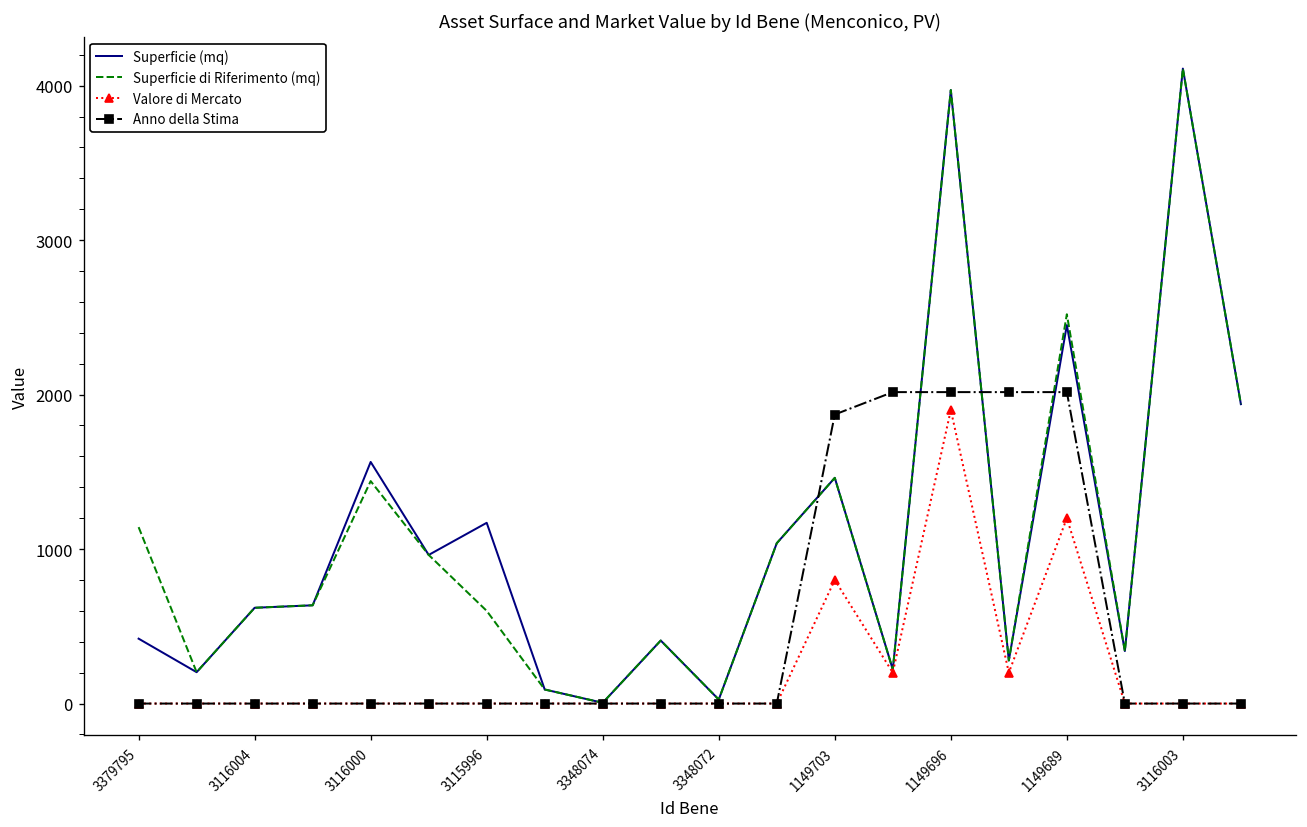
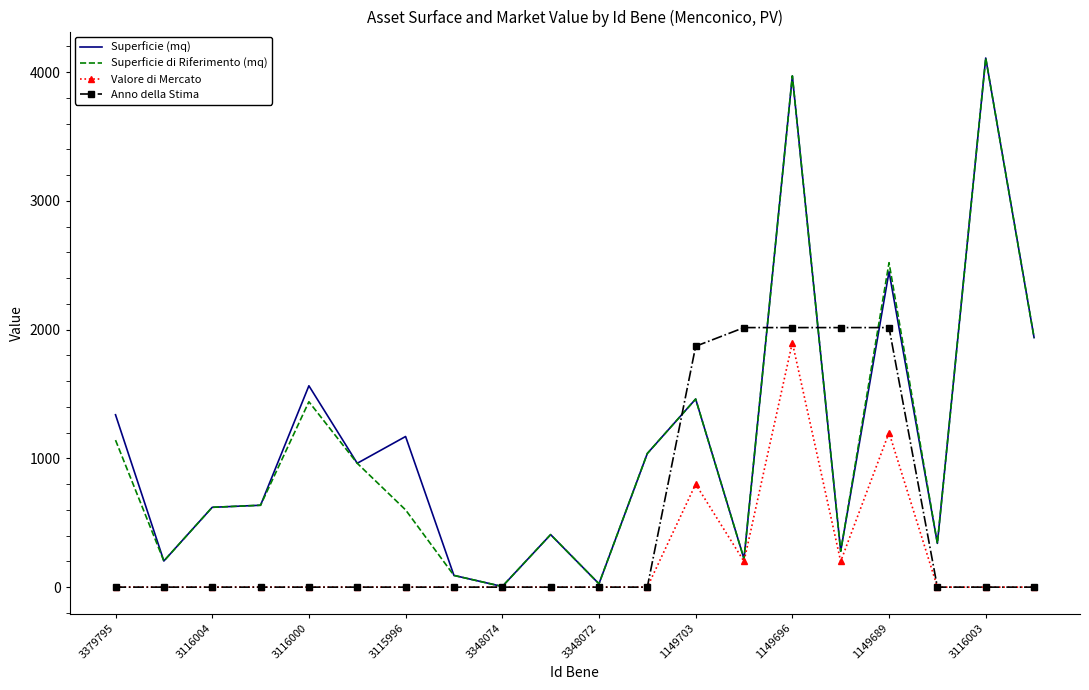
  {
    "Superficie (mq)": {
-     "3379795": 420,
+     "3379795": 1340,
      "3116000": 1560,
      "3115996": 1170,
      "1149689": 2450
    },
    "Superficie di Riferimento (mq)": {
      "3379795": 1140,
      "3116000": 1440,
      "3115996": 600,
      "1149689": 2520
    },
    "Valore di Mercato": {
      "1149703": 800,
      "1149696": 1900,
      "1149689": 1200
    },
    "Anno della Stima": {
      "1149703": 1870,
      "1149696": 2020,
      "1149689": 2020
    }
  }
